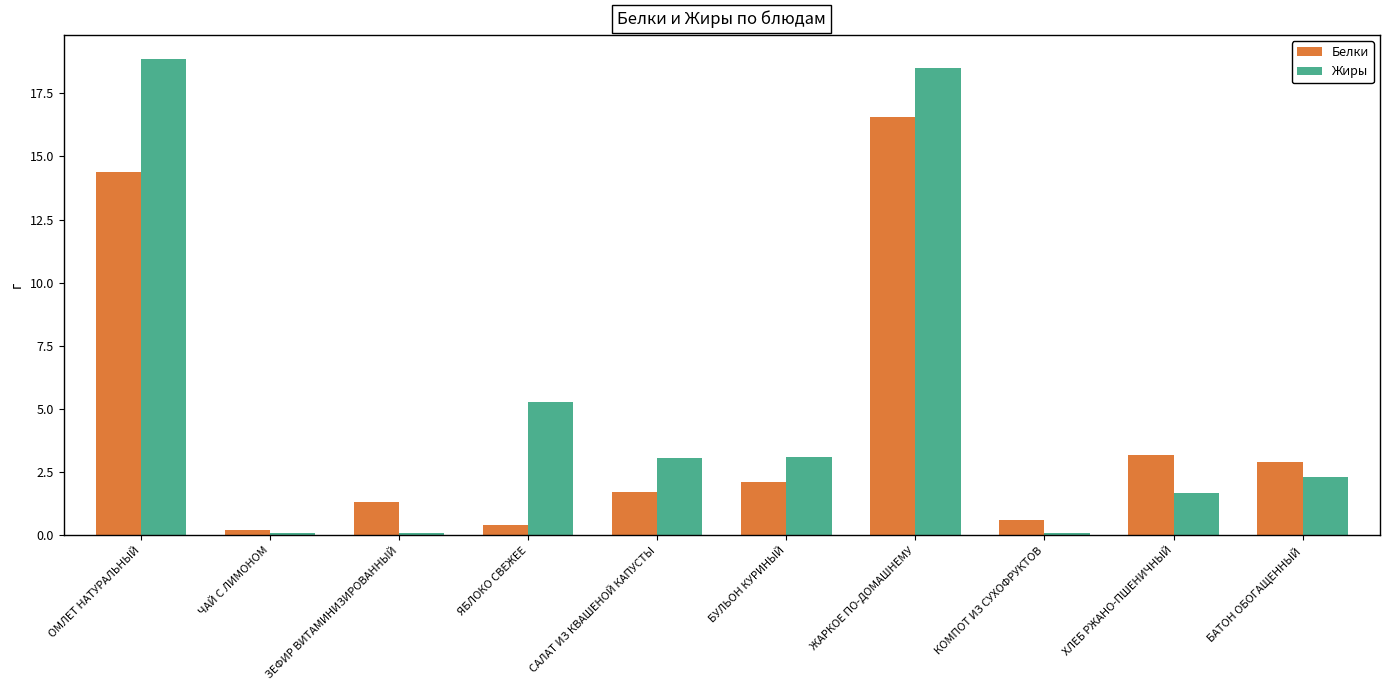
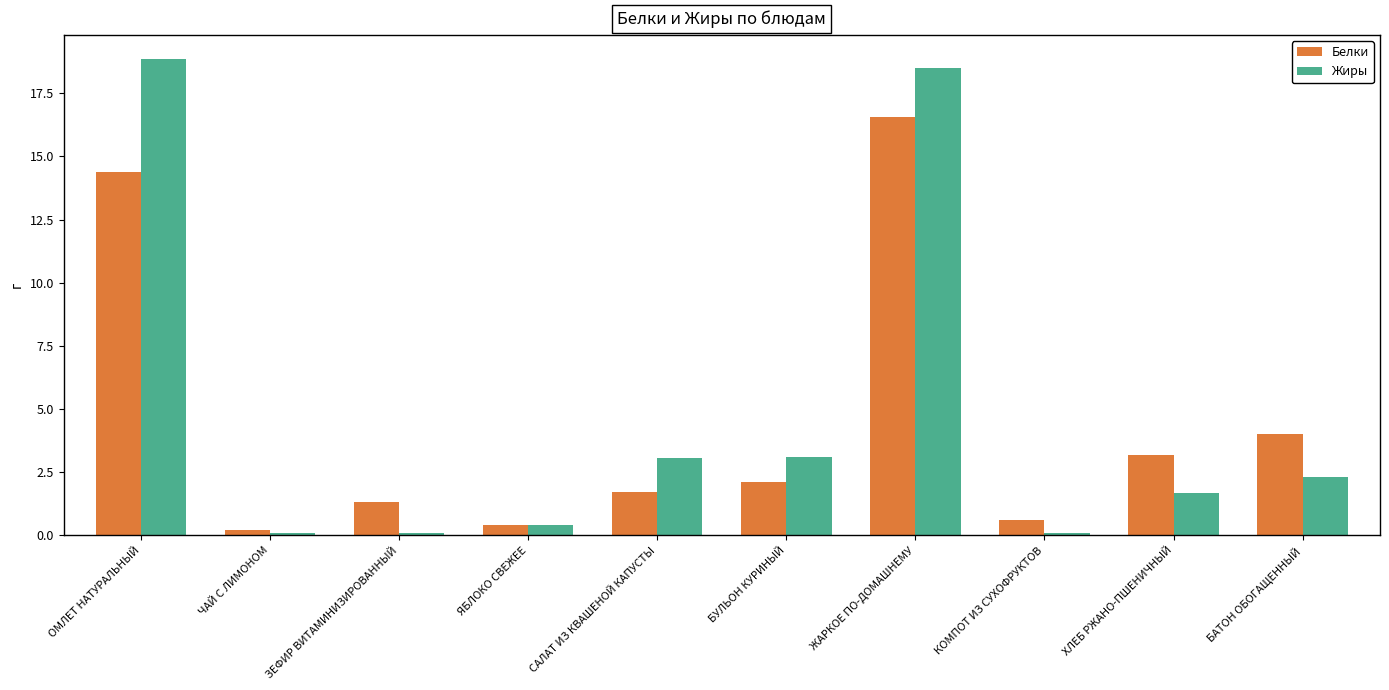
  {
    "Белки": {
      "ОМЛЕТ НАТУРАЛЬНЫЙ": 14.4,
      "ЧАЙ С ЛИМОНОМ": 0.2,
      "ЗЕФИР ВИТАМИНИЗИРОВАННЫЙ": 1.3,
      "ЯБЛОКО СВЕЖЕЕ": 0.4,
      "САЛАТ ИЗ КВАШЕНОЙ КАПУСТЫ": 1.7,
      "БУЛЬОН КУРИНЫЙ": 2.1,
      "ЖАРКОЕ ПО-ДОМАШНЕМУ": 16.6,
      "КОМПОТ ИЗ СУХОФРУКТОВ": 0.6,
      "ХЛЕБ РЖАНО-ПШЕНИЧНЫЙ": 3.2,
-     "БАТОН ОБОГАЩЕННЫЙ": 2.9
+     "БАТОН ОБОГАЩЕННЫЙ": 4.0
    },
    "Жиры": {
      "ОМЛЕТ НАТУРАЛЬНЫЙ": 18.9,
      "ЧАЙ С ЛИМОНОМ": 0.1,
      "ЗЕФИР ВИТАМИНИЗИРОВАННЫЙ": 0.1,
-     "ЯБЛОКО СВЕЖЕЕ": 5.3,
+     "ЯБЛОКО СВЕЖЕЕ": 0.4,
      "САЛАТ ИЗ КВАШЕНОЙ КАПУСТЫ": 3.1,
      "БУЛЬОН КУРИНЫЙ": 3.1,
      "ЖАРКОЕ ПО-ДОМАШНЕМУ": 18.5,
      "КОМПОТ ИЗ СУХОФРУКТОВ": 0.1,
      "ХЛЕБ РЖАНО-ПШЕНИЧНЫЙ": 1.7,
      "БАТОН ОБОГАЩЕННЫЙ": 2.3
    }
  }
